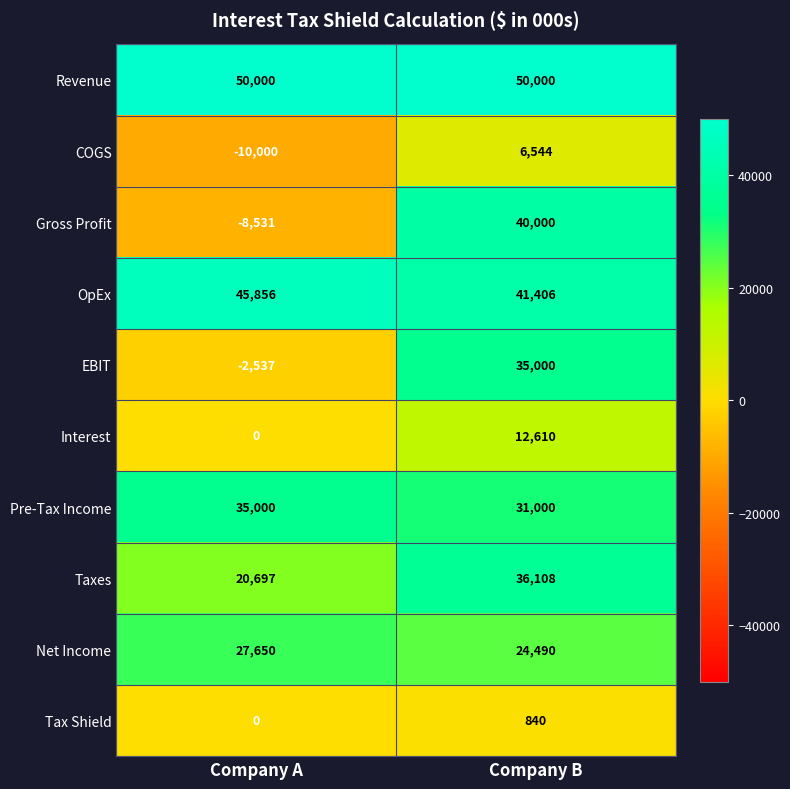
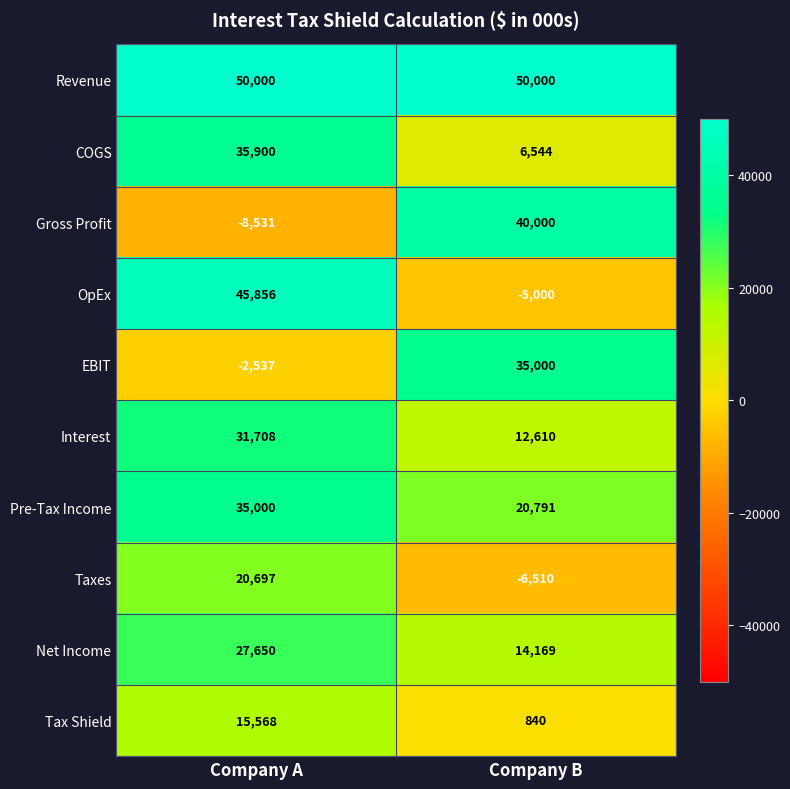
  {
    "Revenue": {
      "Company A": "50,000",
      "Company B": "50,000"
    },
    "COGS": {
-     "Company A": "-10,000",
+     "Company A": "35,900",
      "Company B": "6,544"
    },
    "Gross Profit": {
      "Company A": "-8,531",
      "Company B": "40,000"
    },
    "OpEx": {
      "Company A": "45,856",
-     "Company B": "41,406"
+     "Company B": "-5,000"
    },
    "EBIT": {
      "Company A": "-2,537",
      "Company B": "35,000"
    },
    "Interest": {
-     "Company A": "0",
+     "Company A": "31,708",
      "Company B": "12,610"
    },
    "Pre-Tax Income": {
      "Company A": "35,000",
-     "Company B": "31,000"
+     "Company B": "20,791"
    },
    "Taxes": {
      "Company A": "20,697",
-     "Company B": "36,108"
+     "Company B": "-6,510"
    },
    "Net Income": {
      "Company A": "27,650",
-     "Company B": "24,490"
+     "Company B": "14,169"
    },
    "Tax Shield": {
-     "Company A": "0",
+     "Company A": "15,568",
      "Company B": "840"
    }
  }
